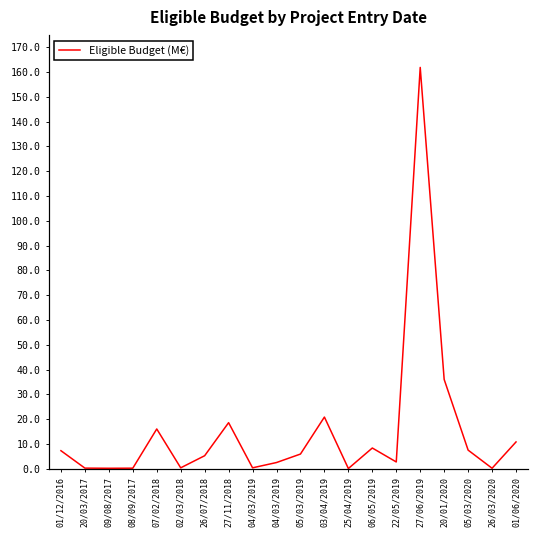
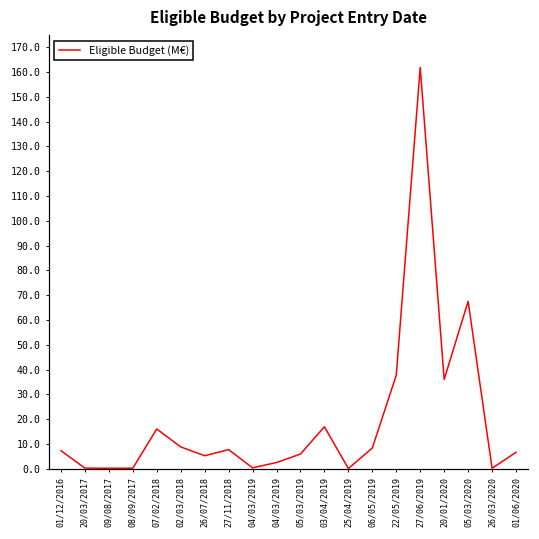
  {
    "01/12/2016": 7,
    "20/03/2017": 0,
    "09/08/2017": 0,
    "08/09/2017": 0,
    "07/02/2018": 16,
-   "02/03/2018": 0,
+   "02/03/2018": 9,
    "26/07/2018": 5,
-   "27/11/2018": 19,
+   "27/11/2018": 8,
    "05/03/2019": 6,
-   "03/04/2019": 21,
+   "03/04/2019": 17,
    "25/04/2019": 0,
    "06/05/2019": 8,
-   "22/05/2019": 3,
+   "22/05/2019": 38,
    "27/06/2019": 162,
    "20/01/2020": 36,
-   "05/03/2020": 8,
+   "05/03/2020": 68,
    "26/03/2020": 0,
-   "01/06/2020": 11
+   "01/06/2020": 7
  }
